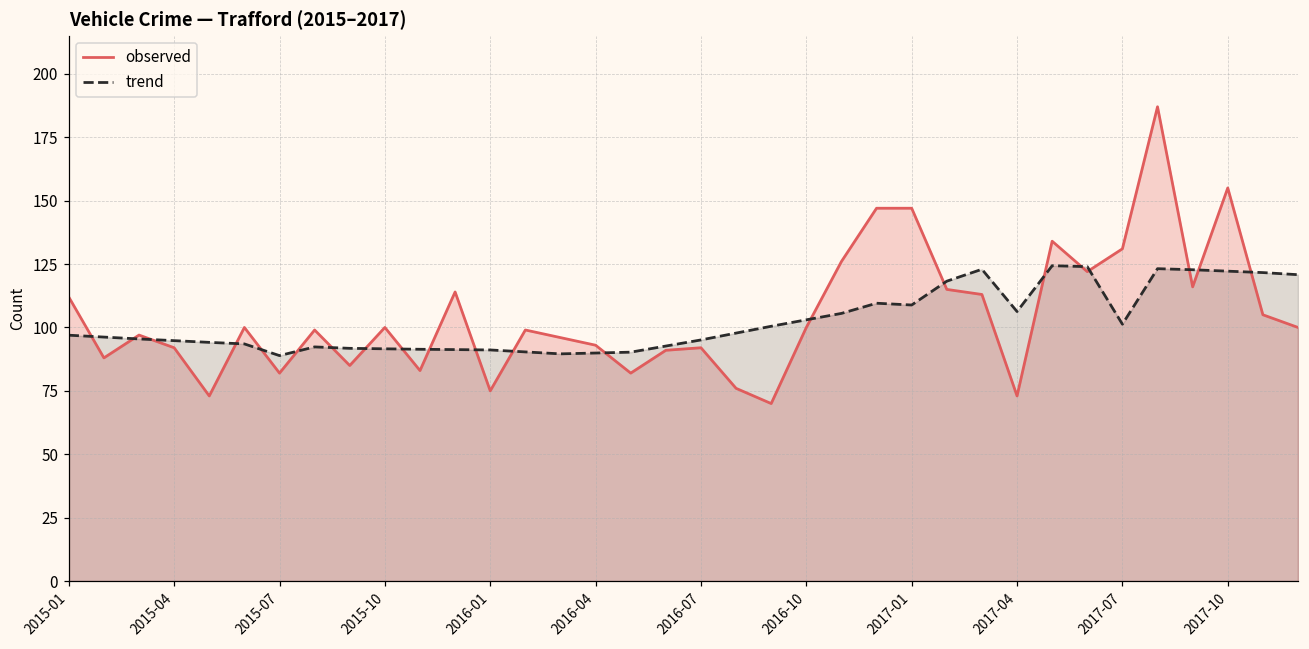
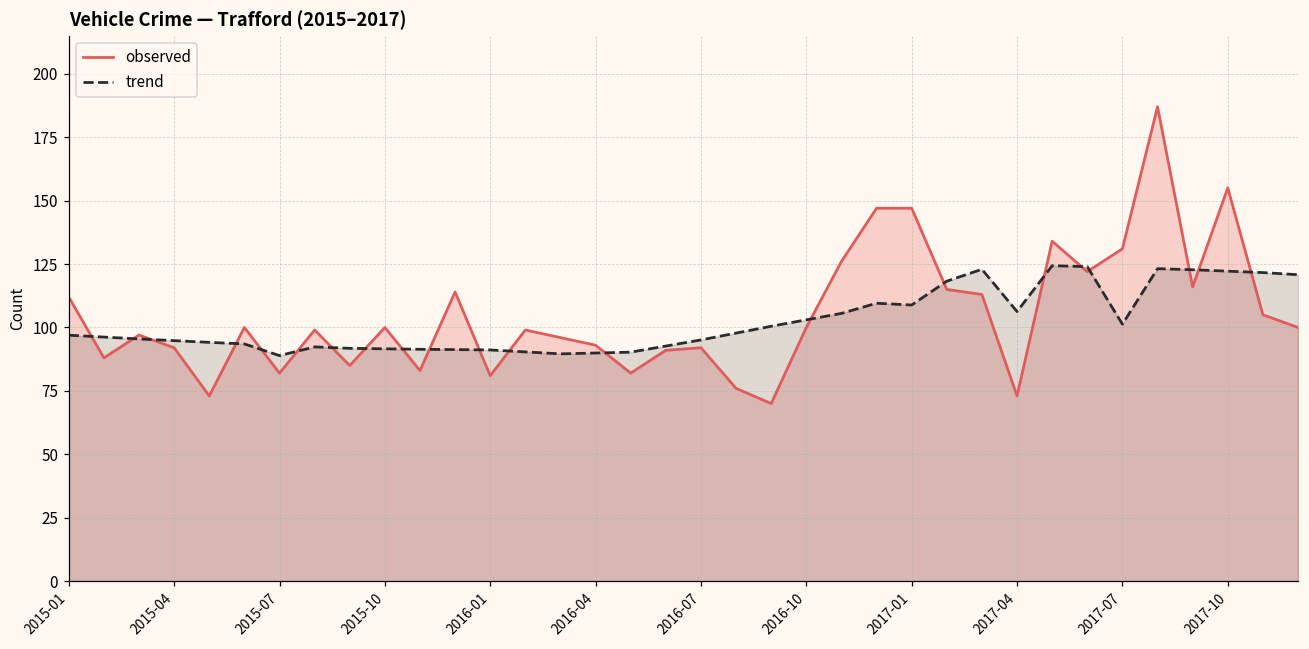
  {
    "observed": {
      "2015-01": 112,
      "2015-04": 92,
      "2015-07": 82,
      "2015-10": 100,
-     "2016-01": 75,
+     "2016-01": 81,
      "2016-04": 93,
      "2016-07": 92,
      "2016-10": 100,
      "2017-01": 147,
      "2017-04": 73,
      "2017-07": 131,
      "2017-10": 155
    },
    "trend": {
      "2015-01": 97,
      "2015-04": 95,
      "2015-07": 89,
      "2015-10": 92,
      "2016-01": 91,
      "2016-04": 90,
      "2016-07": 95,
      "2016-10": 103,
      "2017-01": 109,
      "2017-04": 106,
      "2017-07": 101,
      "2017-10": 122
    }
  }
